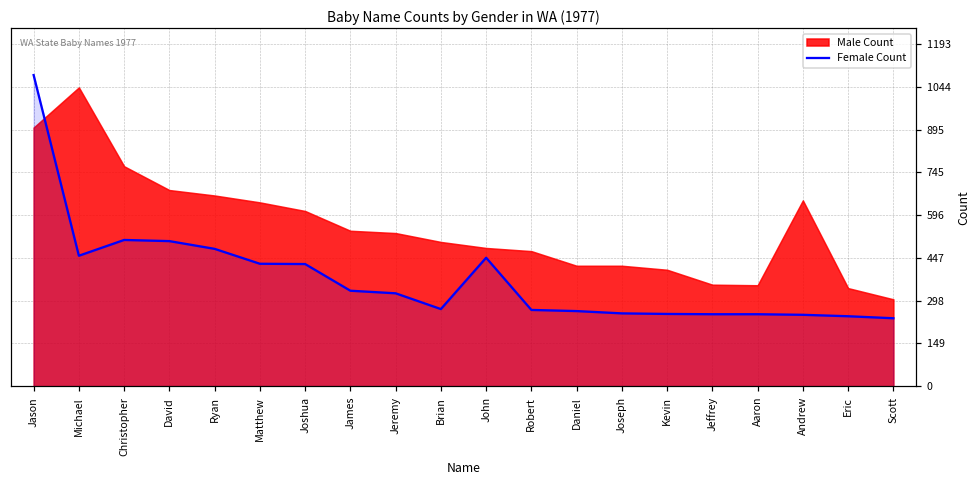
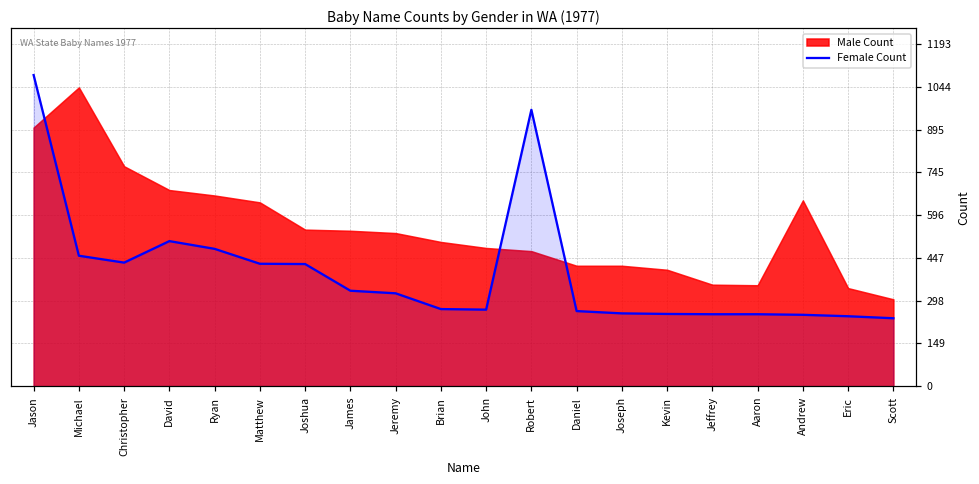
  {
    "Male Count": {
      "Jason": 900,
      "Michael": 1040,
      "Christopher": 770,
      "David": 680,
      "Ryan": 670,
      "Matthew": 640,
-     "Joshua": 610,
+     "Joshua": 550,
      "James": 540,
      "Jeremy": 530,
      "Brian": 500,
      "John": 480,
      "Robert": 470,
      "Daniel": 420,
      "Joseph": 420,
      "Kevin": 410,
      "Jeffrey": 350,
      "Aaron": 350,
      "Andrew": 650,
      "Eric": 340,
      "Scott": 300
    },
    "Female Count": {
      "Michael": 460,
-     "Christopher": 510,
+     "Christopher": 430,
      "David": 510,
      "Ryan": 480,
      "Matthew": 430,
      "Joshua": 430,
      "James": 330,
      "Jeremy": 320,
      "Brian": 270,
-     "John": 450,
-     "Robert": 270,
+     "John": 270,
+     "Robert": 960,
      "Daniel": 260,
      "Joseph": 250,
      "Kevin": 250,
      "Jeffrey": 250,
      "Aaron": 250,
      "Andrew": 250,
      "Eric": 240,
      "Scott": 240
    }
  }
